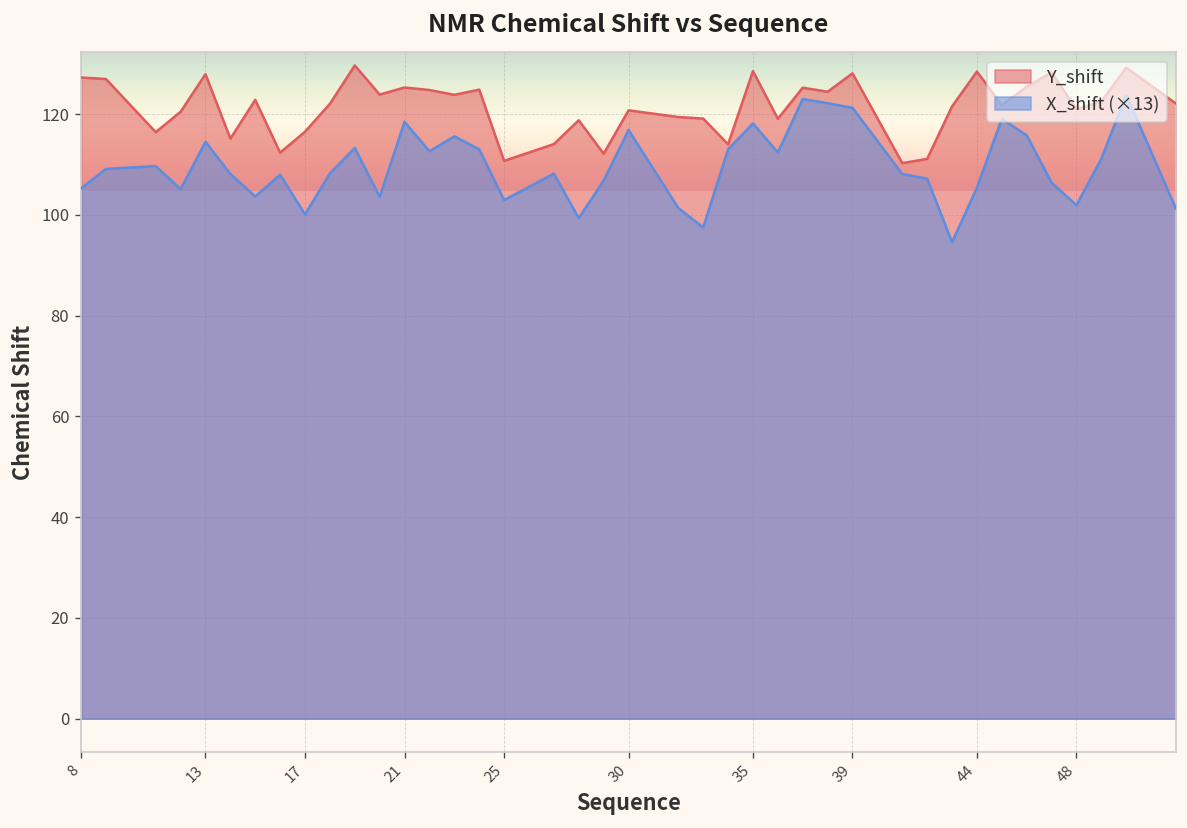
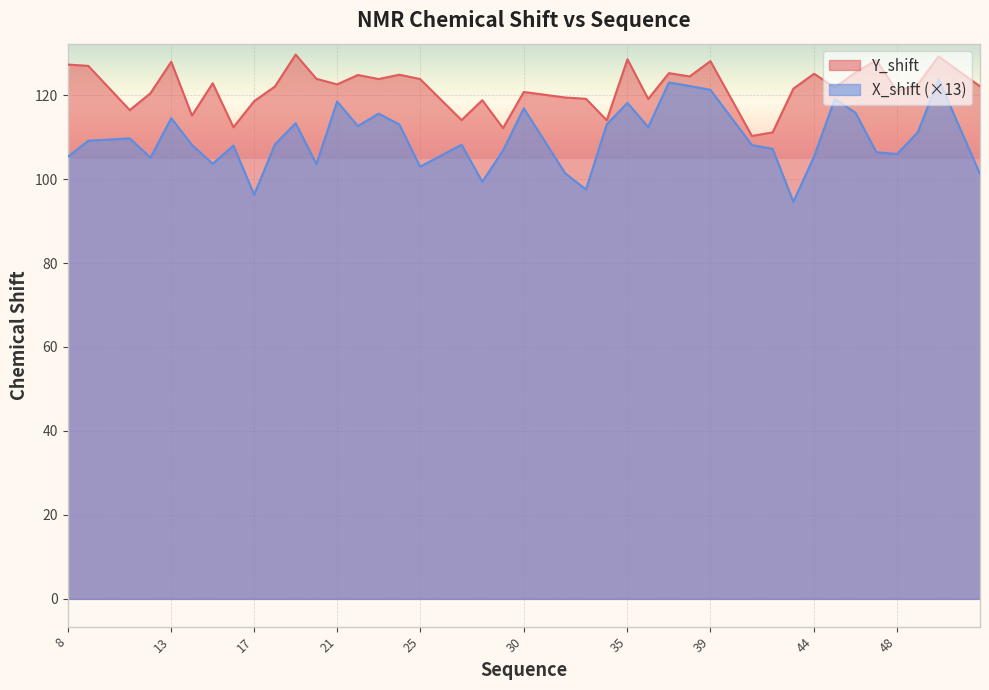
  {
    "Y_shift": {
      "8": 127,
      "13": 128,
-     "17": 117,
-     "21": 125,
-     "25": 111,
+     "17": 119,
+     "21": 123,
+     "25": 124,
      "30": 121,
      "35": 129,
      "39": 128,
-     "44": 128
+     "44": 125
    },
    "X_shift (×13)": {
      "8": 105,
      "13": 115,
-     "17": 100,
+     "17": 96,
      "21": 118,
      "25": 103,
      "30": 117,
      "35": 118,
      "39": 121,
      "44": 105,
-     "48": 102
+     "48": 106
    }
  }
